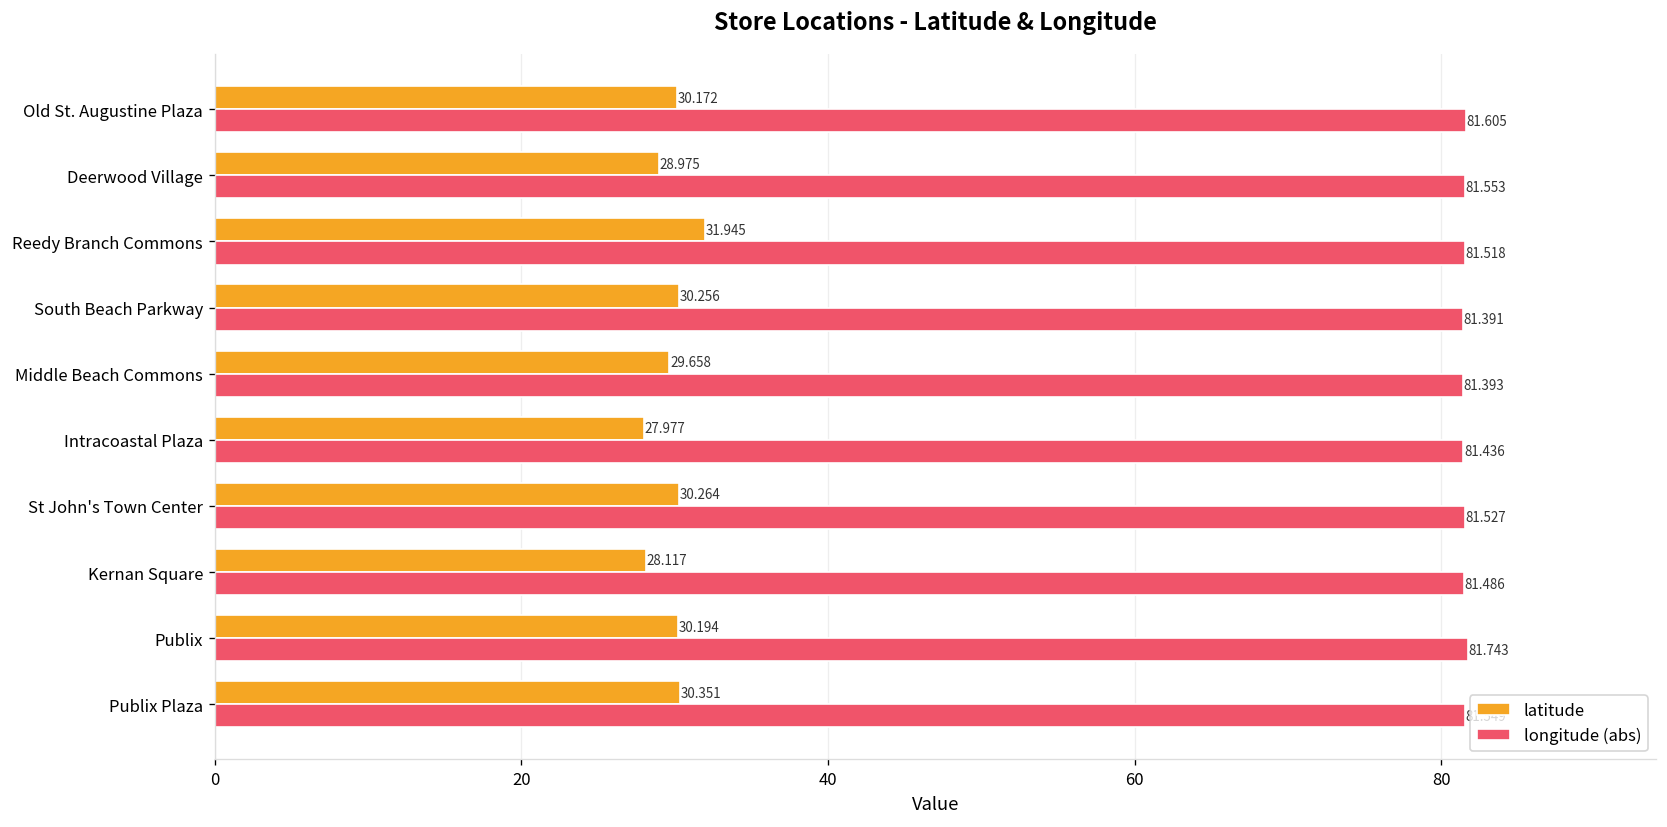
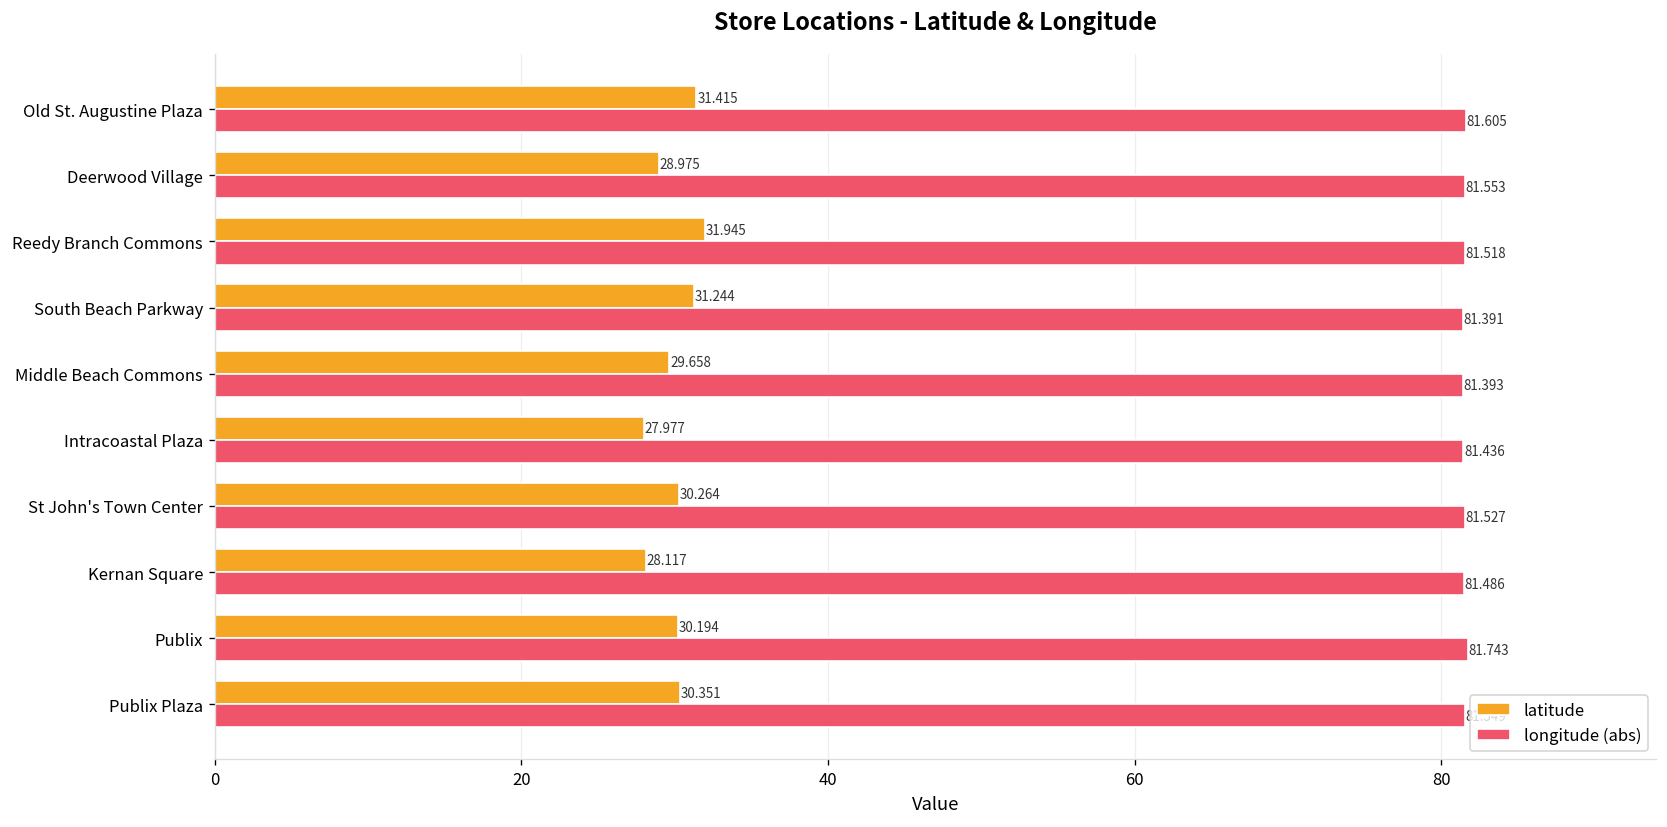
  {
    "latitude": {
-     "Old St. Augustine Plaza": 30.172,
+     "Old St. Augustine Plaza": 31.415,
      "Deerwood Village": 28.975,
      "Reedy Branch Commons": 31.945,
-     "South Beach Parkway": 30.256,
+     "South Beach Parkway": 31.244,
      "Middle Beach Commons": 29.658,
      "Intracoastal Plaza": 27.977,
      "St John's Town Center": 30.264,
      "Kernan Square": 28.117,
      "Publix": 30.194,
      "Publix Plaza": 30.351
    },
    "longitude (abs)": {
      "Old St. Augustine Plaza": 81.605,
      "Deerwood Village": 81.553,
      "Reedy Branch Commons": 81.518,
      "South Beach Parkway": 81.391,
      "Middle Beach Commons": 81.393,
      "Intracoastal Plaza": 81.436,
      "St John's Town Center": 81.527,
      "Kernan Square": 81.486,
      "Publix": 81.743
    }
  }
